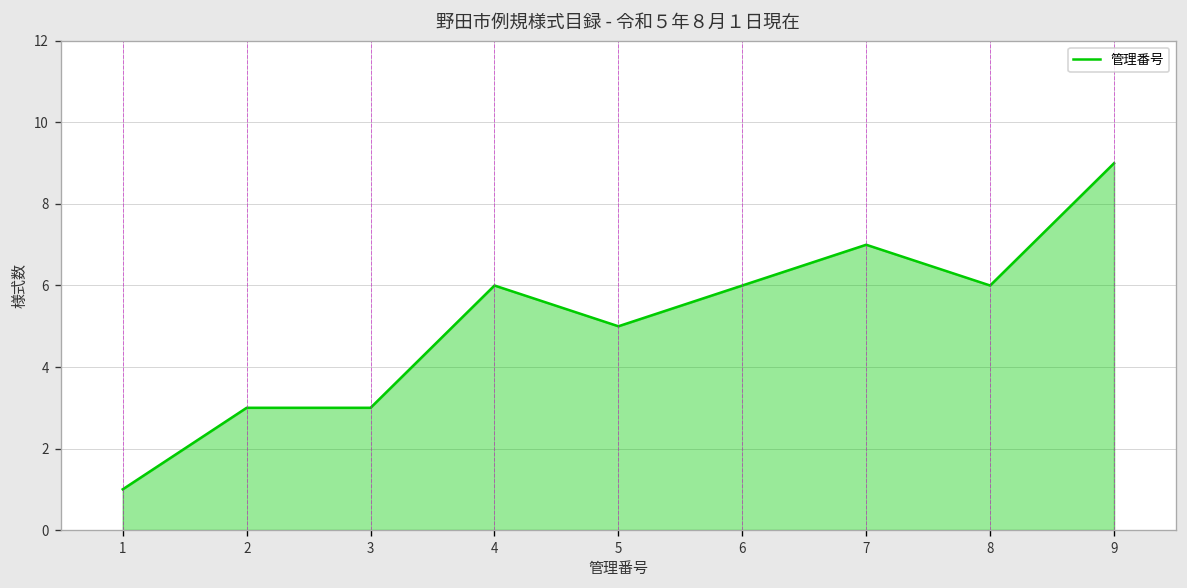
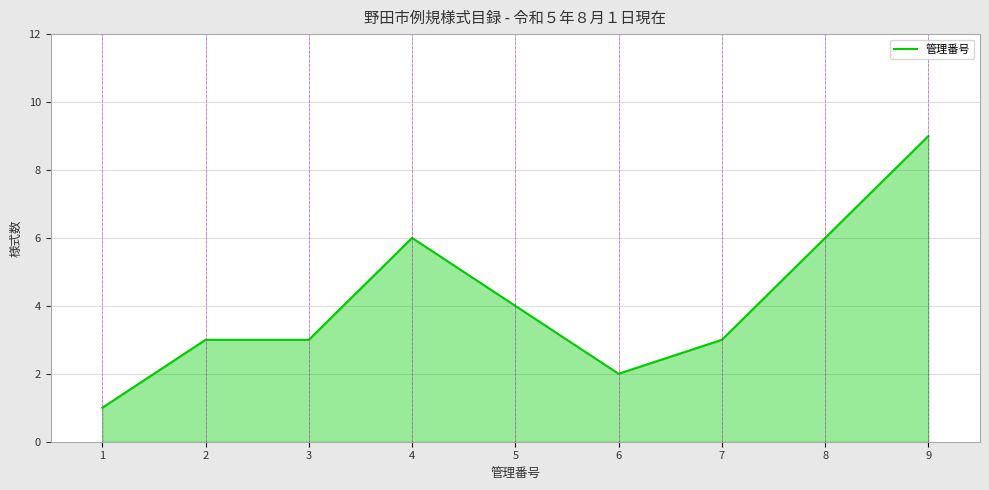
  {
    "1": 1,
    "2": 3,
    "3": 3,
    "4": 6,
-   "5": 5,
-   "6": 6,
-   "7": 7,
+   "5": 4,
+   "6": 2,
+   "7": 3,
    "8": 6,
    "9": 9
  }
